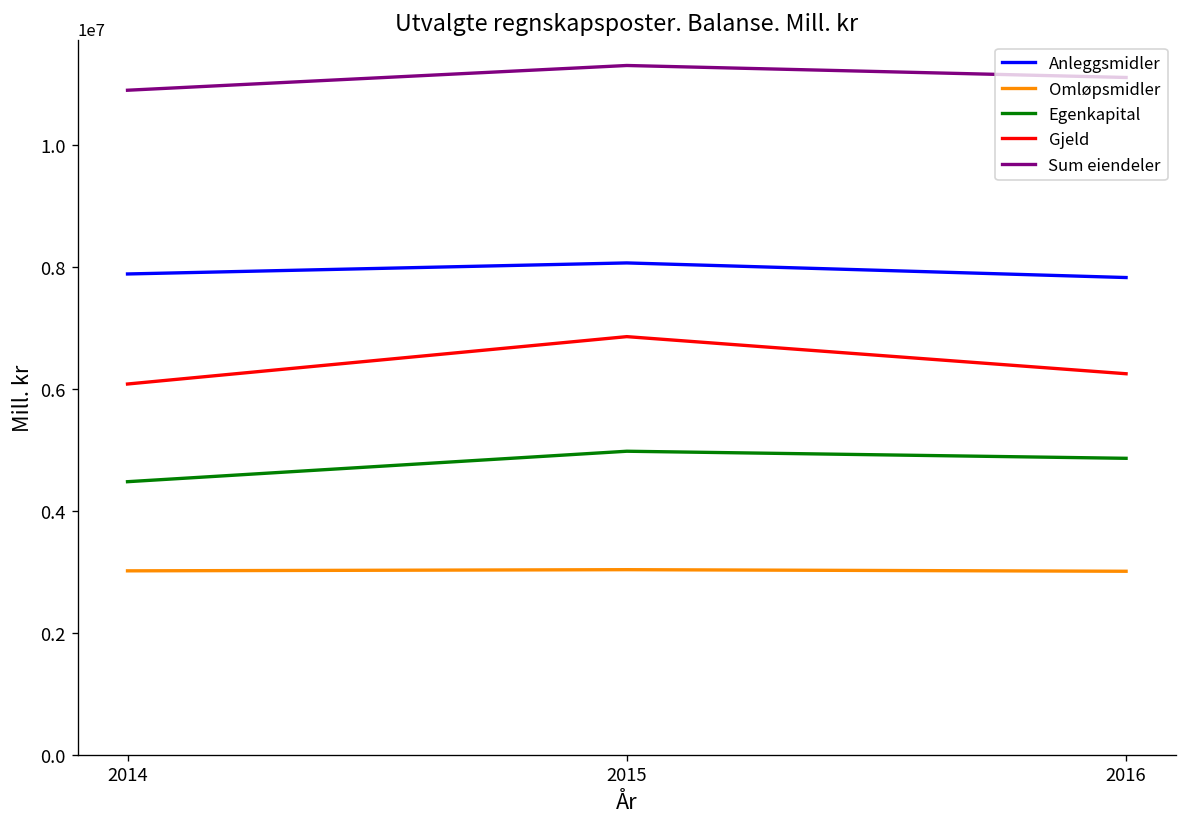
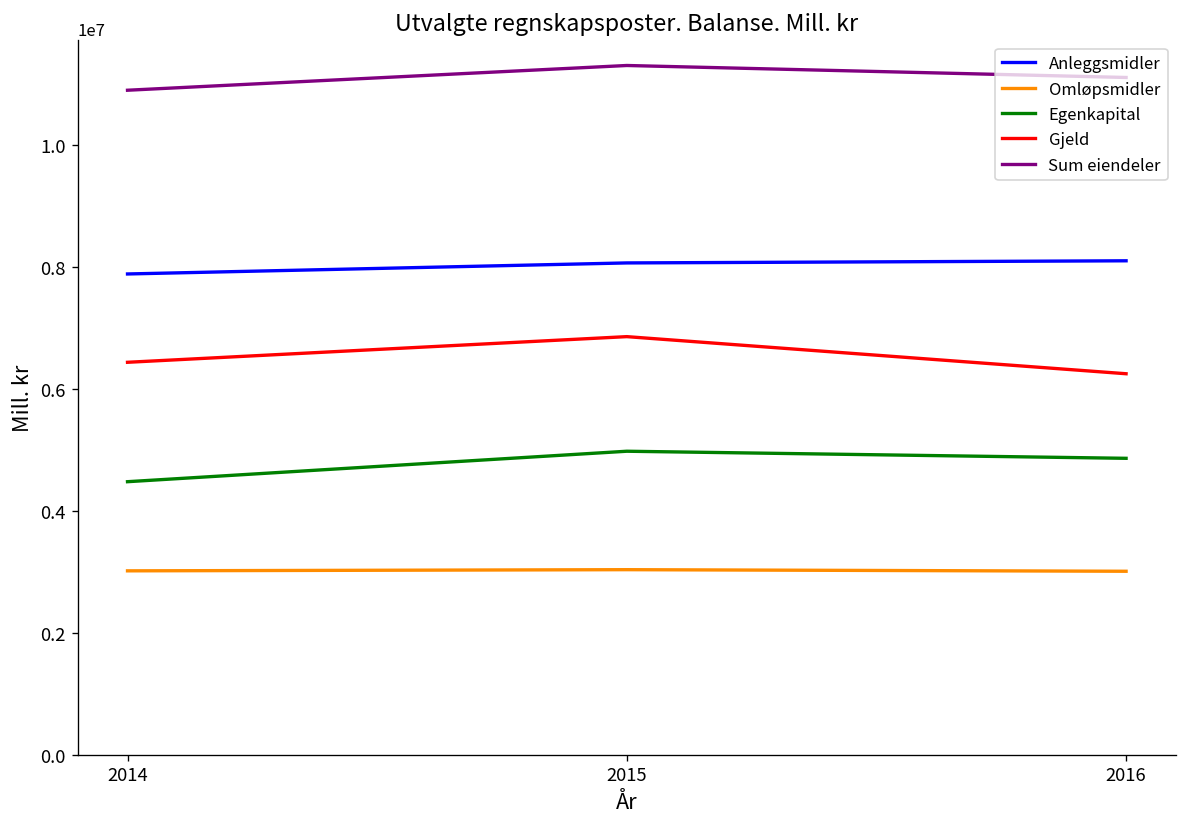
  {
    "Anleggsmidler": {
      "2014": 7900000,
      "2015": 8100000,
-     "2016": 7800000
+     "2016": 8100000
    },
    "Omløpsmidler": {
      "2014": 3000000,
      "2015": 3000000,
      "2016": 3000000
    },
    "Egenkapital": {
      "2014": 4500000,
      "2015": 5000000,
      "2016": 4900000
    },
    "Gjeld": {
-     "2014": 6100000,
+     "2014": 6400000,
      "2015": 6900000,
      "2016": 6300000
    },
    "Sum eiendeler": {
      "2014": 10900000,
      "2015": 11300000
    }
  }
